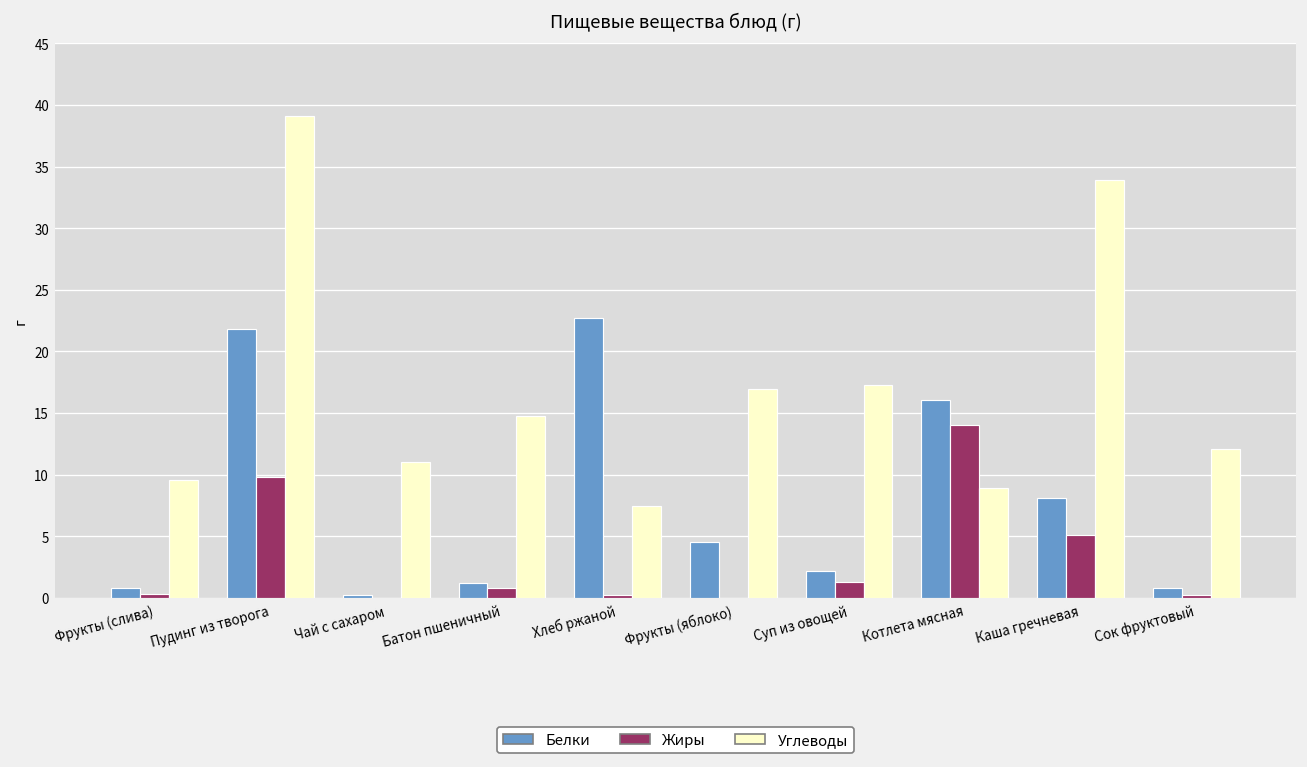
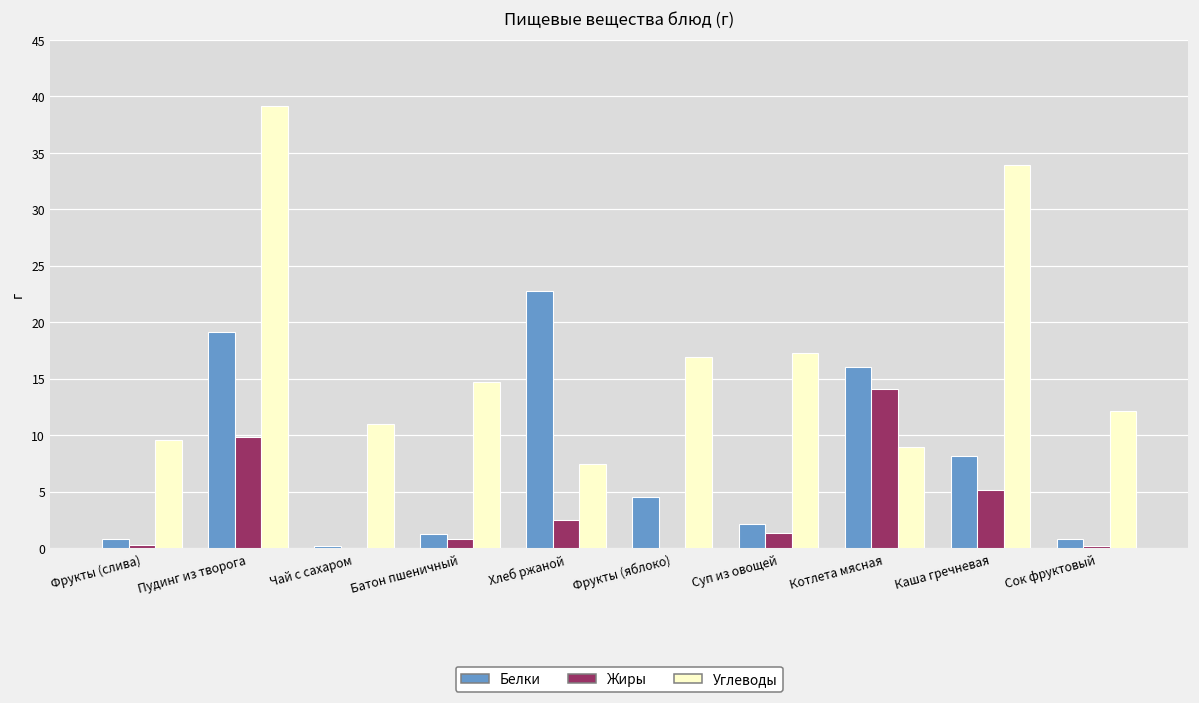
  {
    "Белки": {
      "Фрукты (слива)": 0.8,
-     "Пудинг из творога": 21.9,
+     "Пудинг из творога": 19.2,
      "Батон пшеничный": 1.2,
      "Хлеб ржаной": 22.7,
      "Фрукты (яблоко)": 4.5,
      "Суп из овощей": 2.2,
      "Котлета мясная": 16.0,
      "Каша гречневая": 8.1,
      "Сок фруктовый": 0.8
    },
    "Жиры": {
      "Фрукты (слива)": 0.3,
      "Пудинг из творога": 9.8,
      "Чай с сахаром": 0.0,
      "Батон пшеничный": 0.8,
-     "Хлеб ржаной": 0.2,
+     "Хлеб ржаной": 2.5,
      "Фрукты (яблоко)": 0.0,
      "Суп из овощей": 1.3,
      "Котлета мясная": 14.0,
      "Каша гречневая": 5.1
    },
    "Углеводы": {
      "Фрукты (слива)": 9.6,
      "Пудинг из творога": 39.1,
      "Чай с сахаром": 11.0,
      "Батон пшеничный": 14.7,
      "Хлеб ржаной": 7.4,
      "Фрукты (яблоко)": 17.0,
      "Суп из овощей": 17.2,
      "Котлета мясная": 8.9,
      "Каша гречневая": 33.9,
      "Сок фруктовый": 12.1
    }
  }
